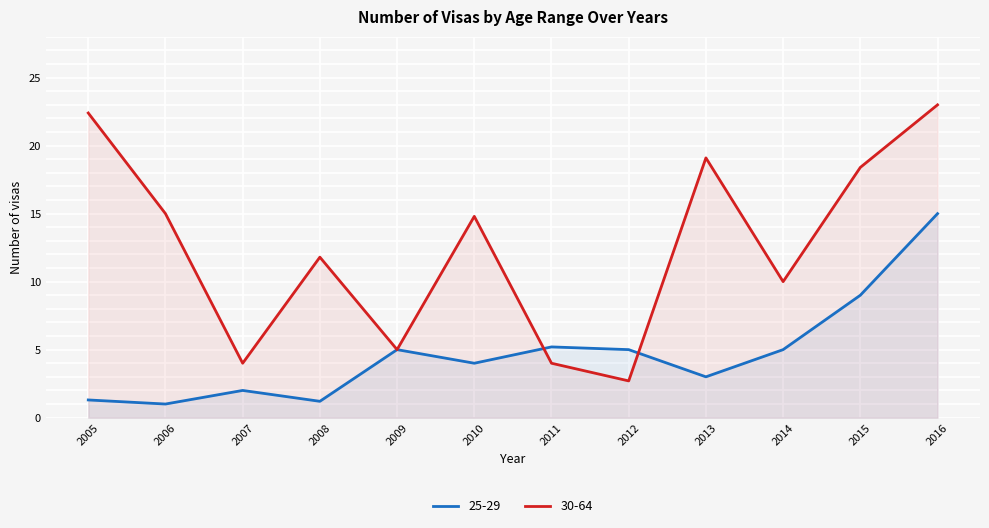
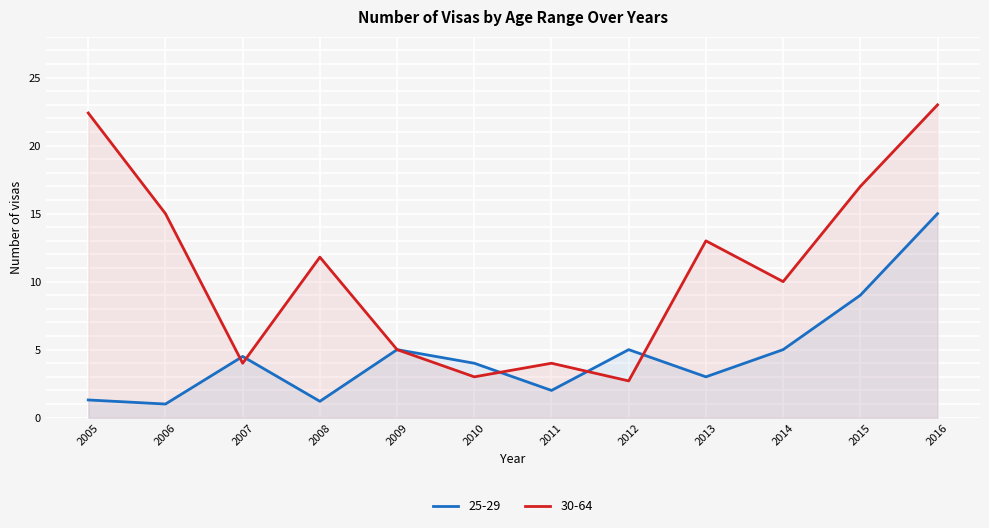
  {
    "25-29": {
      "2005": 1.3,
      "2006": 1.0,
-     "2007": 2.0,
+     "2007": 4.5,
      "2008": 1.2,
      "2010": 4.0,
-     "2011": 5.2,
+     "2011": 2.0,
      "2012": 5.0,
      "2013": 3.0,
      "2014": 5.0,
      "2015": 9.0,
      "2016": 15.0
    },
    "30-64": {
      "2005": 22.4,
      "2006": 15.0,
      "2007": 4.0,
      "2008": 11.8,
-     "2010": 14.8,
+     "2010": 3.0,
      "2011": 4.0,
      "2012": 2.7,
-     "2013": 19.1,
+     "2013": 13.0,
      "2014": 10.0,
-     "2015": 18.4,
+     "2015": 17.0,
      "2016": 23.0
    }
  }
